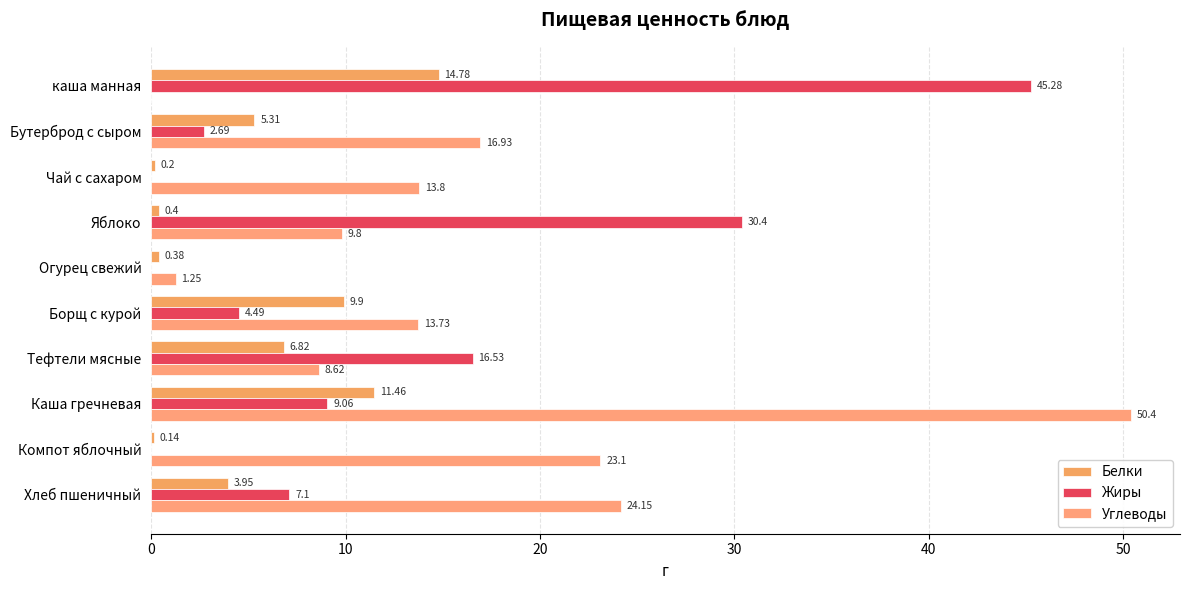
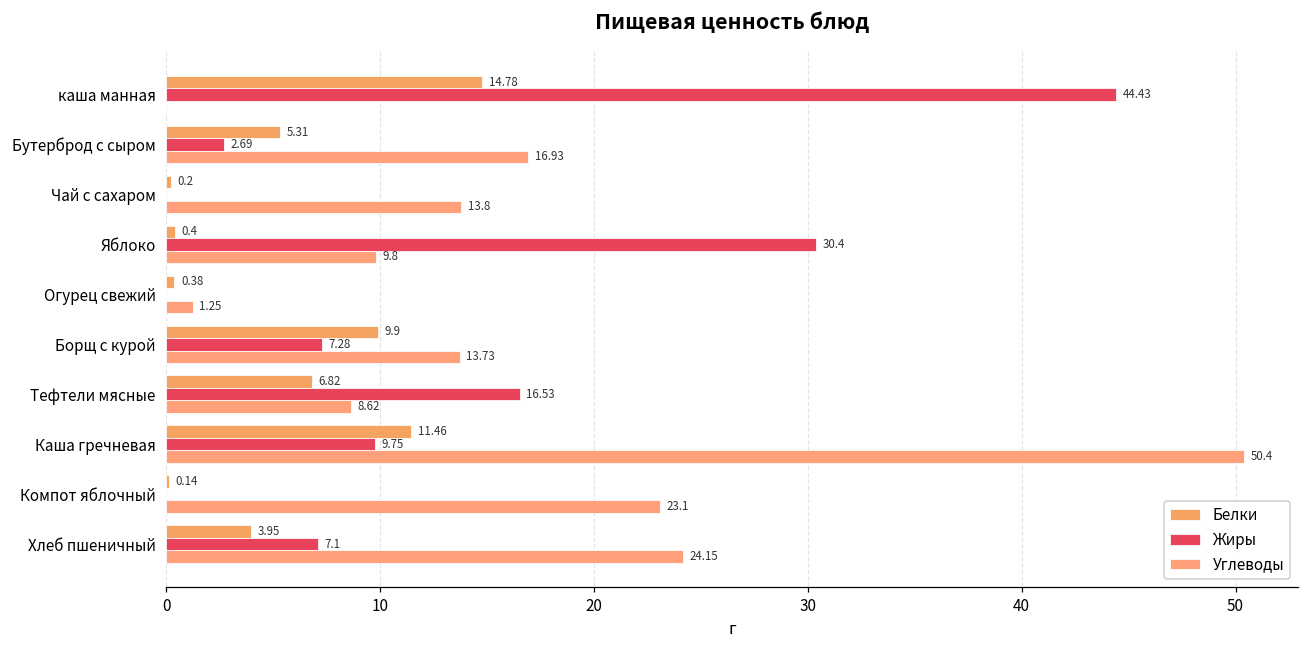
  {
    "Жиры": {
-     "каша манная": 45.28,
+     "каша манная": 44.43,
      "Бутерброд с сыром": 2.69,
      "Яблоко": 30.4,
-     "Борщ с курой": 4.49,
+     "Борщ с курой": 7.28,
      "Тефтели мясные": 16.53,
-     "Каша гречневая": 9.06,
+     "Каша гречневая": 9.75,
      "Хлеб пшеничный": 7.1
    }
  }
